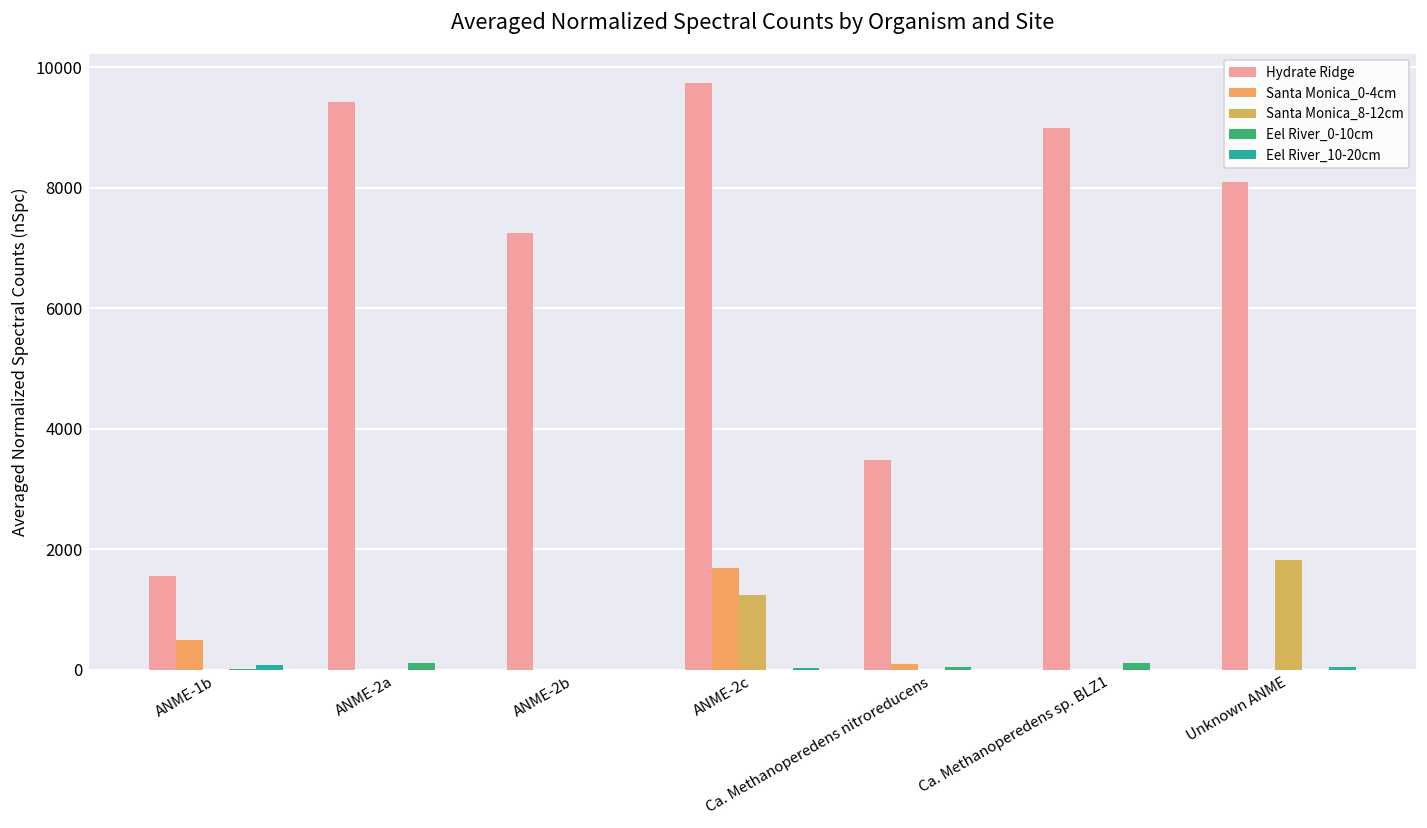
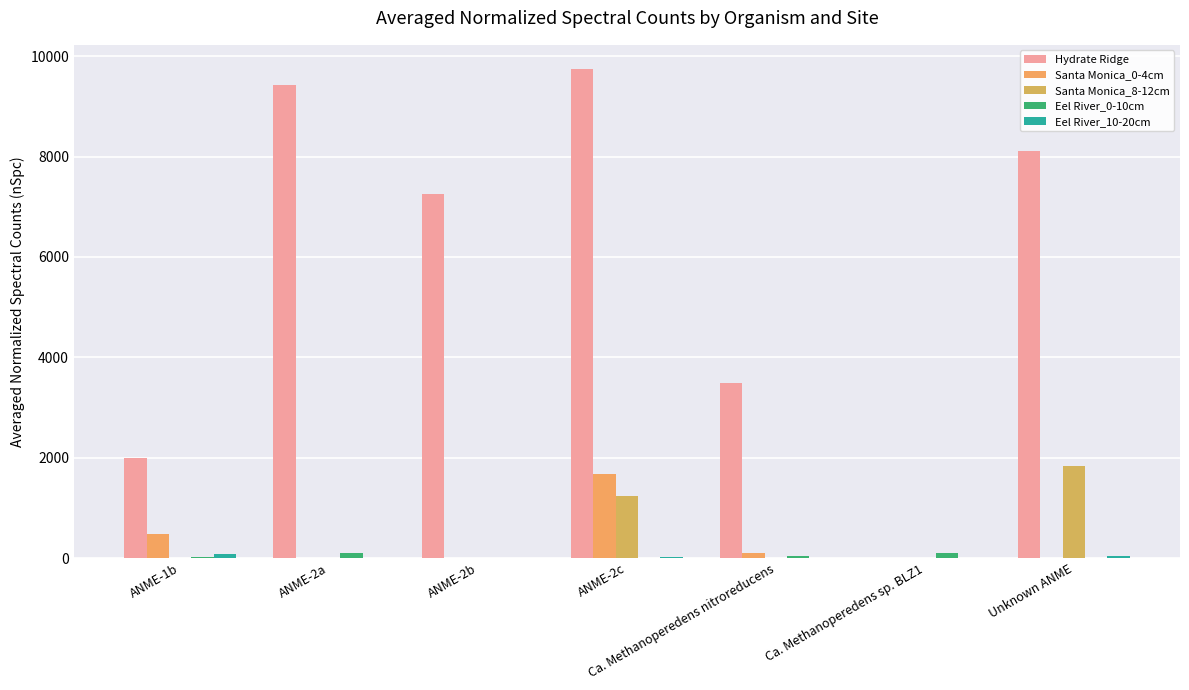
  {
    "Hydrate Ridge": {
-     "ANME-1b": 1600,
+     "ANME-1b": 2000,
      "ANME-2a": 9400,
      "ANME-2b": 7300,
      "ANME-2c": 9700,
      "Ca. Methanoperedens nitroreducens": 3500,
-     "Ca. Methanoperedens sp. BLZ1": 9000,
+     "Ca. Methanoperedens sp. BLZ1": 0,
      "Unknown ANME": 8100
    }
  }
